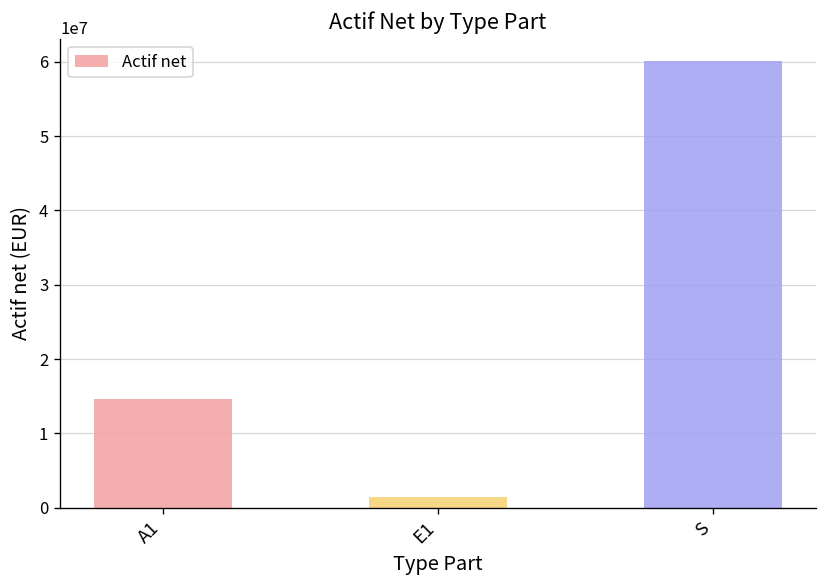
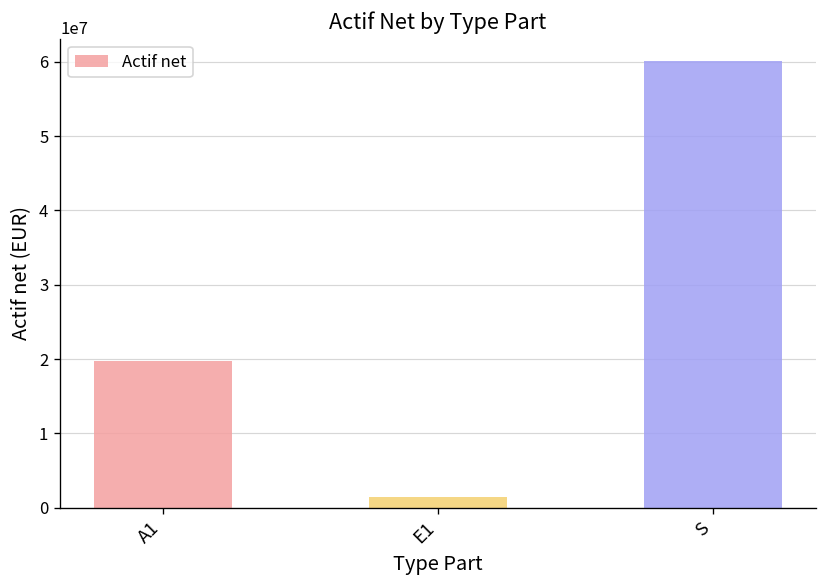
  {
-   "A1": 15000000,
+   "A1": 20000000,
    "E1": 1000000,
    "S": 60000000
  }
